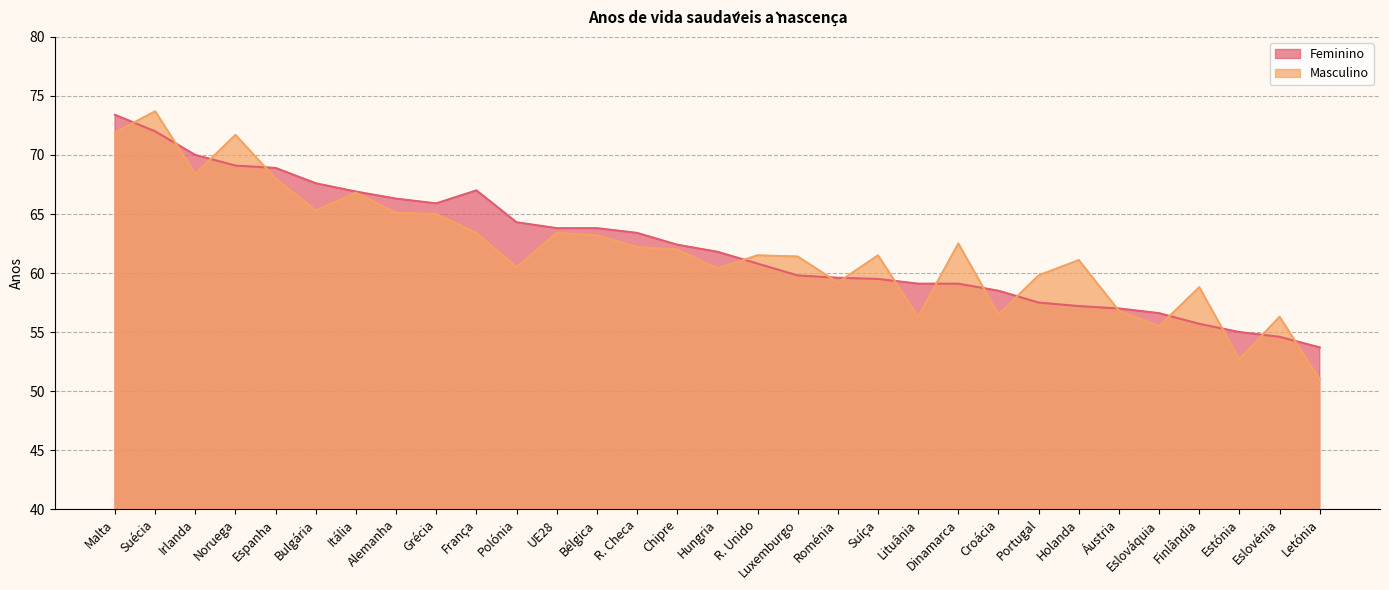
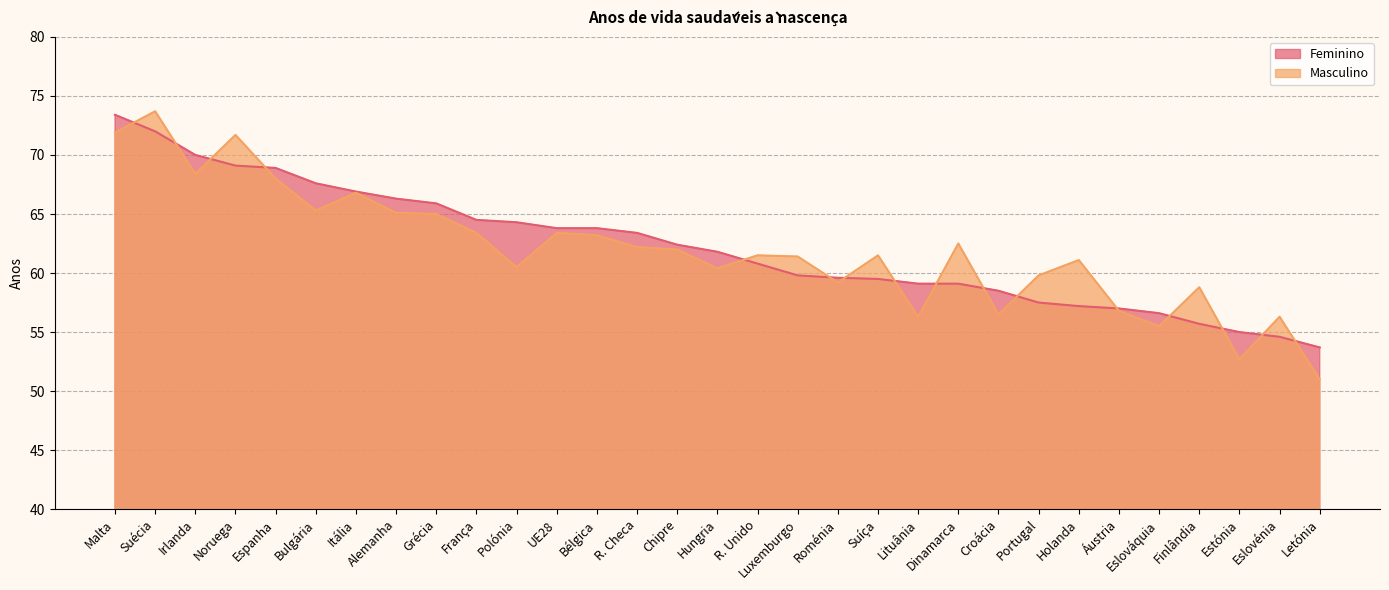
  {
    "Feminino": {
      "Malta": 73.4,
      "Suécia": 72.0,
      "Irlanda": 70.0,
      "Noruega": 69.1,
      "Espanha": 68.9,
      "Bulgária": 67.6,
      "Alemanha": 66.3,
      "Grécia": 65.9,
-     "França": 67.0,
+     "França": 64.5,
      "Polónia": 64.3,
      "UE28": 63.8,
      "Bélgica": 63.8,
      "R. Checa": 63.4,
      "Chipre": 62.4,
      "Hungria": 61.8,
      "R. Unido": 60.8,
      "Luxemburgo": 59.8,
      "Roménia": 59.6,
      "Suíça": 59.5,
      "Lituânia": 59.1,
      "Dinamarca": 59.1,
      "Croácia": 58.5,
      "Portugal": 57.5,
      "Holanda": 57.2,
      "Eslováquia": 56.6,
      "Finlândia": 55.7,
      "Estónia": 55.0,
      "Eslovénia": 54.6,
      "Letónia": 53.7
    },
    "Masculino": {
      "Malta": 71.9,
      "Suécia": 73.7,
      "Irlanda": 68.4,
      "Noruega": 71.7,
      "Espanha": 68.0,
      "Bulgária": 65.3,
      "Alemanha": 65.1,
      "Grécia": 65.0,
      "França": 63.4,
      "Polónia": 60.5,
      "UE28": 63.4,
      "Bélgica": 63.2,
      "R. Checa": 62.2,
      "Chipre": 62.0,
      "Hungria": 60.4,
      "R. Unido": 61.5,
      "Luxemburgo": 61.4,
      "Roménia": 59.2,
      "Suíça": 61.5,
      "Lituânia": 56.3,
      "Dinamarca": 62.5,
      "Croácia": 56.5,
      "Portugal": 59.8,
      "Holanda": 61.1,
      "Eslováquia": 55.5,
      "Finlândia": 58.8,
      "Estónia": 52.7,
      "Eslovénia": 56.3,
      "Letónia": 51.0
    }
  }
